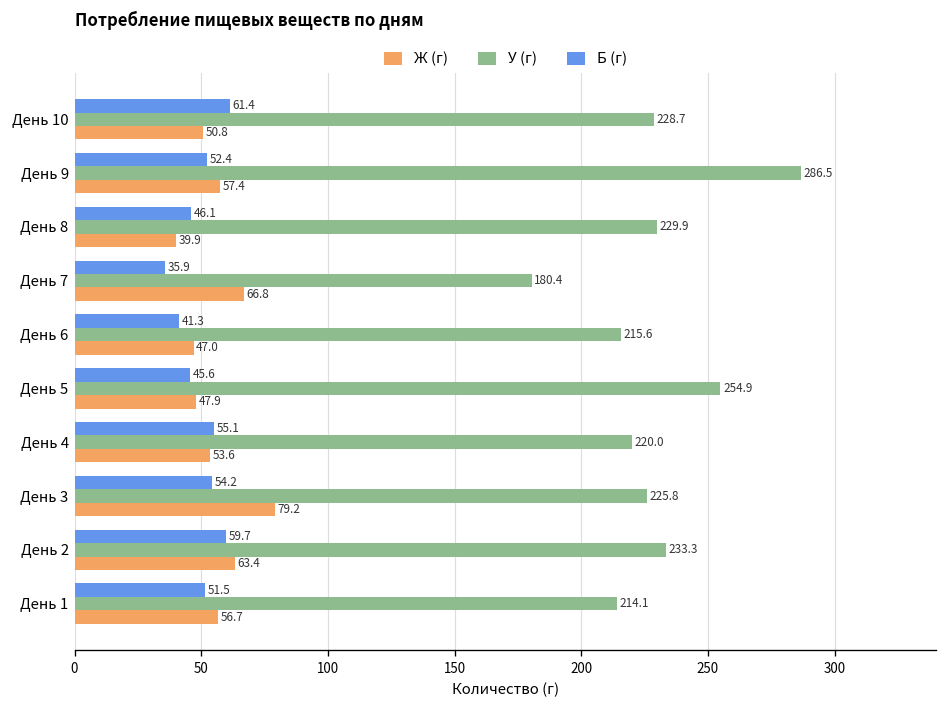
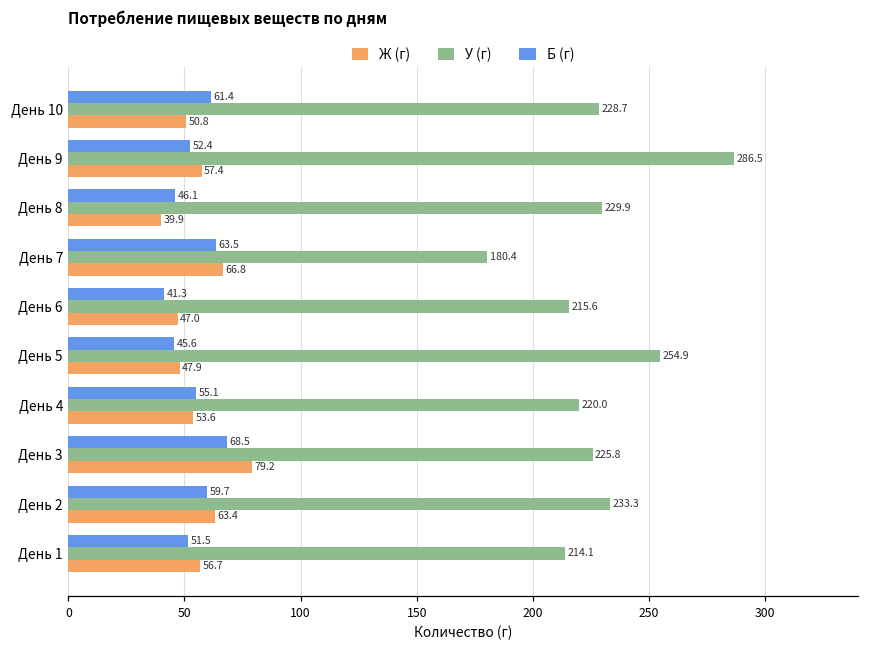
  {
    "Ж (г)": {
      "День 10": 50.8,
      "День 9": 57.4,
      "День 8": 39.9,
      "День 7": 66.8,
      "День 6": 47.0,
      "День 5": 47.9,
      "День 4": 53.6,
      "День 3": 79.2,
      "День 2": 63.4,
      "День 1": 56.7
    },
    "У (г)": {
      "День 10": 228.7,
      "День 9": 286.5,
      "День 8": 229.9,
      "День 7": 180.4,
      "День 6": 215.6,
      "День 5": 254.9,
      "День 4": 220.0,
      "День 3": 225.8,
      "День 2": 233.3,
      "День 1": 214.1
    },
    "Б (г)": {
      "День 10": 61.4,
      "День 9": 52.4,
      "День 8": 46.1,
-     "День 7": 35.9,
+     "День 7": 63.5,
      "День 6": 41.3,
      "День 5": 45.6,
      "День 4": 55.1,
-     "День 3": 54.2,
+     "День 3": 68.5,
      "День 2": 59.7,
      "День 1": 51.5
    }
  }
